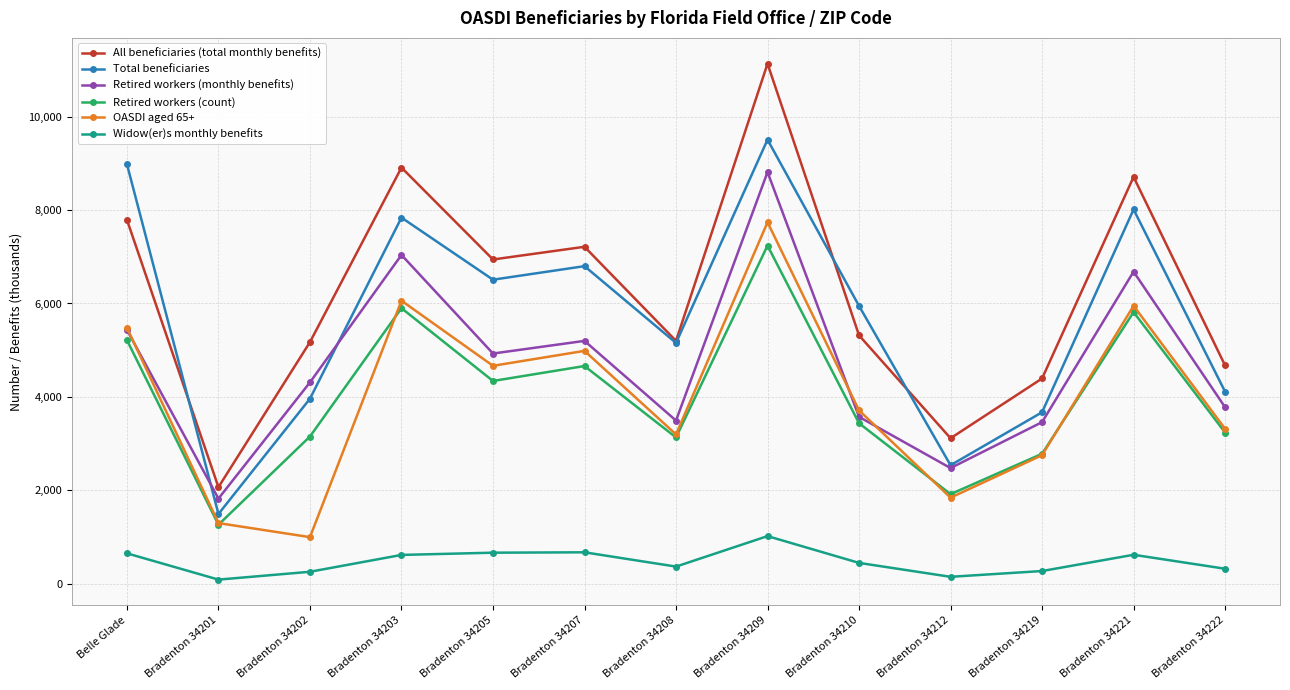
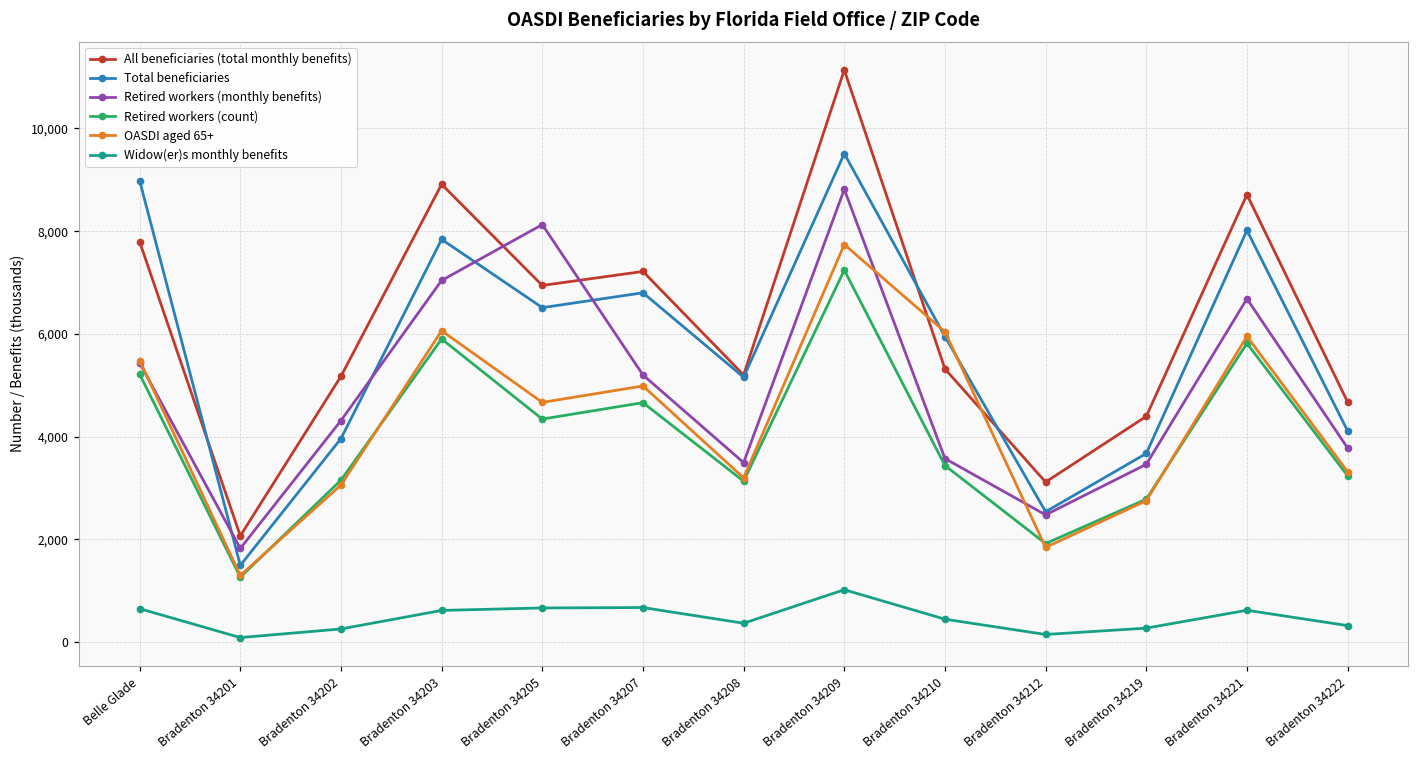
  {
    "All beneficiaries (total monthly benefits)": {
      "Belle Glade": "7,800",
      "Bradenton 34201": "2,100",
      "Bradenton 34202": "5,200",
      "Bradenton 34203": "8,900",
      "Bradenton 34205": "6,900",
      "Bradenton 34207": "7,200",
      "Bradenton 34209": "11,100",
      "Bradenton 34210": "5,300",
      "Bradenton 34212": "3,100",
      "Bradenton 34219": "4,400",
      "Bradenton 34221": "8,700",
      "Bradenton 34222": "4,700"
    },
    "Total beneficiaries": {
      "Belle Glade": "9,000",
      "Bradenton 34201": "1,500",
      "Bradenton 34202": "4,000",
      "Bradenton 34203": "7,800",
      "Bradenton 34205": "6,500",
      "Bradenton 34207": "6,800",
      "Bradenton 34209": "9,500",
      "Bradenton 34210": "5,900",
      "Bradenton 34212": "2,500",
      "Bradenton 34219": "3,700",
      "Bradenton 34221": "8,000",
      "Bradenton 34222": "4,100"
    },
    "Retired workers (monthly benefits)": {
      "Bradenton 34201": "1,800",
      "Bradenton 34202": "4,300",
      "Bradenton 34203": "7,000",
-     "Bradenton 34205": "4,900",
+     "Bradenton 34205": "8,100",
      "Bradenton 34207": "5,200",
      "Bradenton 34208": "3,500",
      "Bradenton 34209": "8,800",
      "Bradenton 34210": "3,600",
      "Bradenton 34212": "2,500",
      "Bradenton 34219": "3,500",
      "Bradenton 34221": "6,700",
      "Bradenton 34222": "3,800"
    },
    "OASDI aged 65+": {
-     "Bradenton 34202": "1,000",
+     "Bradenton 34202": "3,100",
      "Bradenton 34203": "6,100",
      "Bradenton 34205": "4,700",
      "Bradenton 34207": "5,000",
      "Bradenton 34208": "3,200",
      "Bradenton 34209": "7,700",
-     "Bradenton 34210": "3,700",
+     "Bradenton 34210": "6,000",
      "Bradenton 34212": "1,800",
      "Bradenton 34221": "6,000",
      "Bradenton 34222": "3,300"
    }
  }
